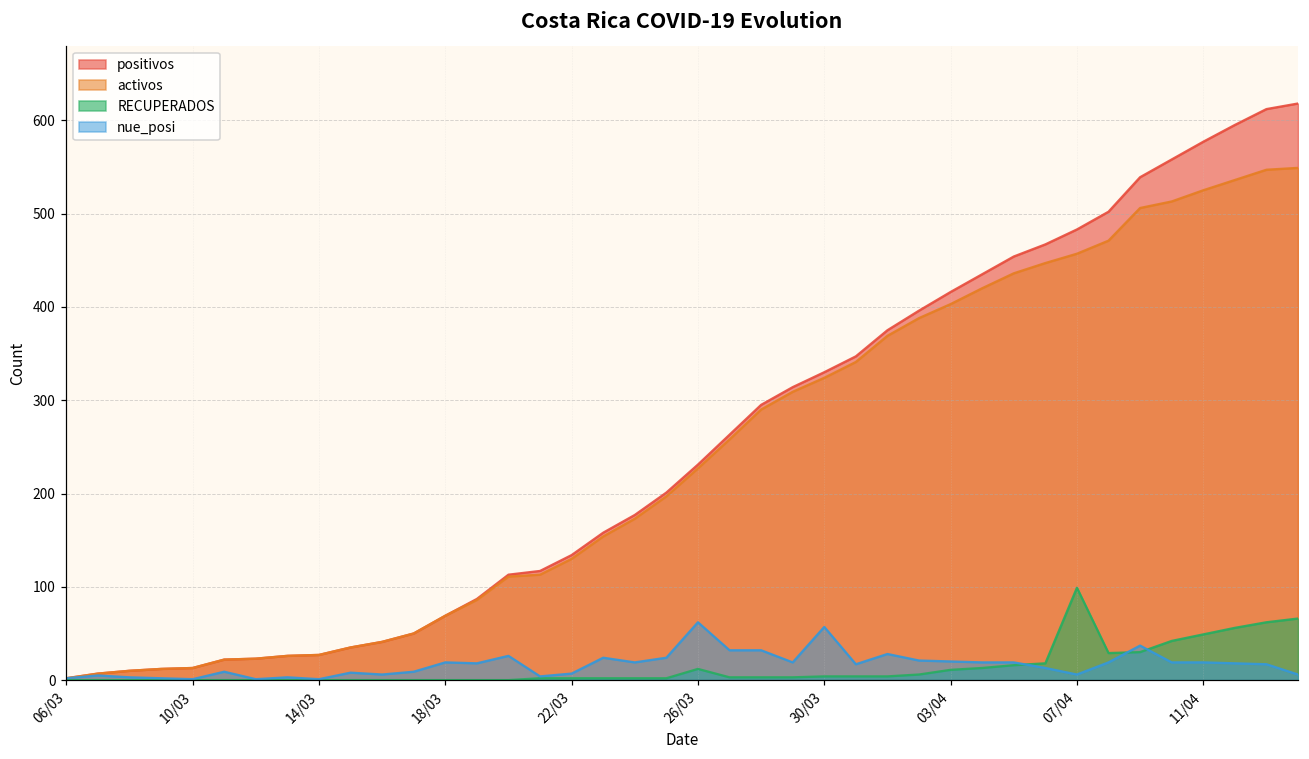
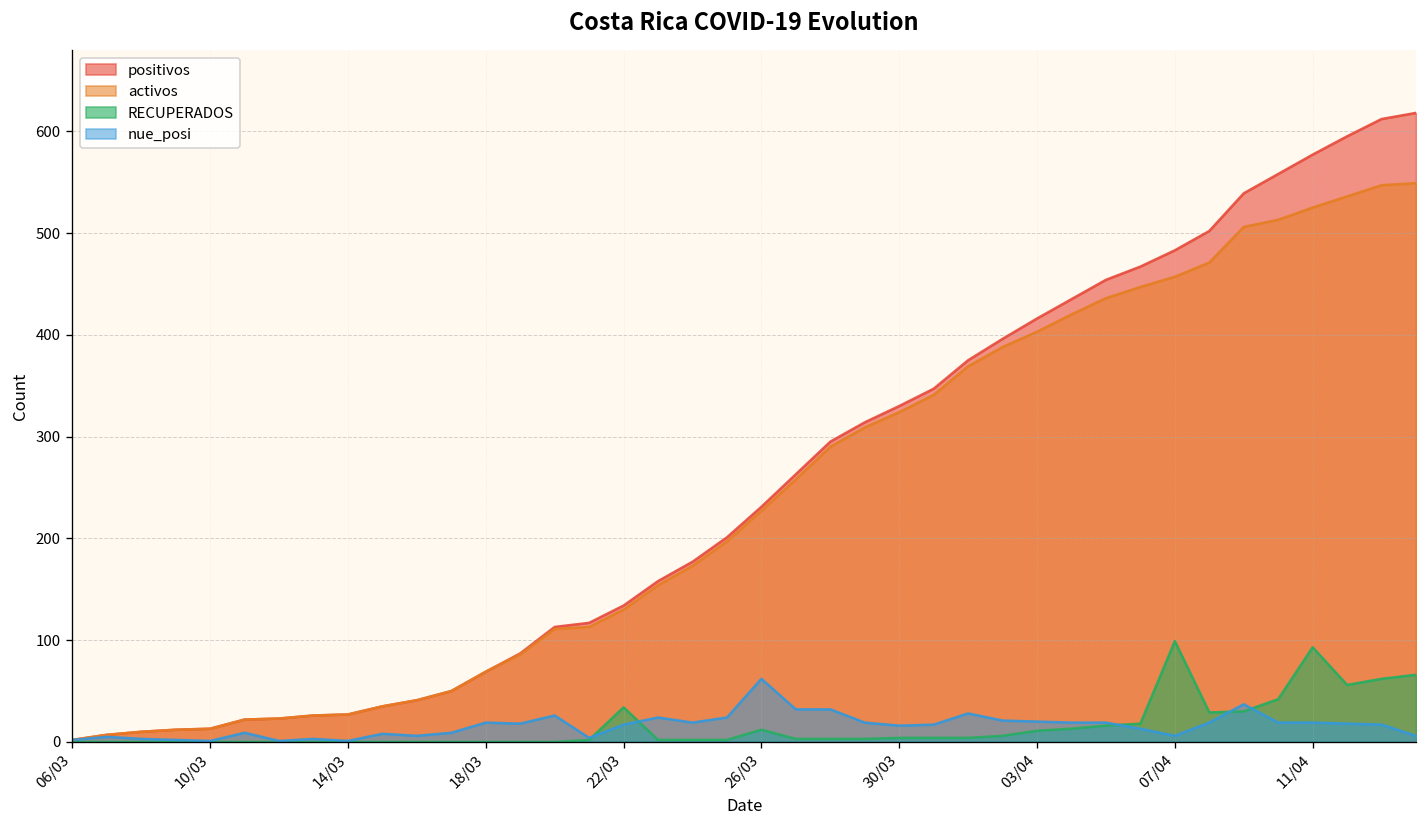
  {
    "RECUPERADOS": {
      "18/03": 0,
-     "22/03": 0,
+     "22/03": 30,
      "26/03": 10,
      "30/03": 0,
      "03/04": 10,
      "07/04": 100,
-     "11/04": 50
+     "11/04": 90
    },
    "nue_posi": {
      "18/03": 20,
-     "22/03": 10,
+     "22/03": 20,
      "26/03": 60,
-     "30/03": 60,
+     "30/03": 20,
      "03/04": 20,
      "07/04": 10,
      "11/04": 20
    }
  }
